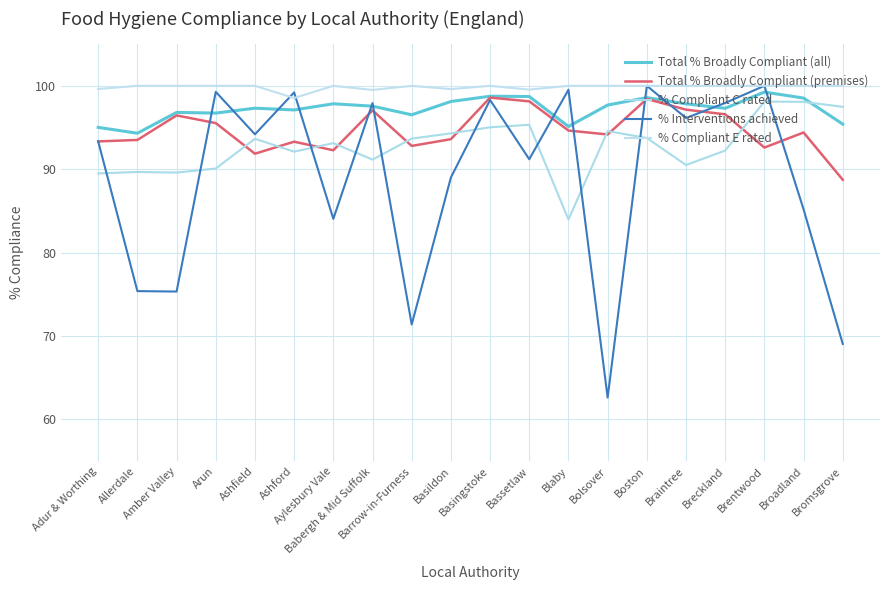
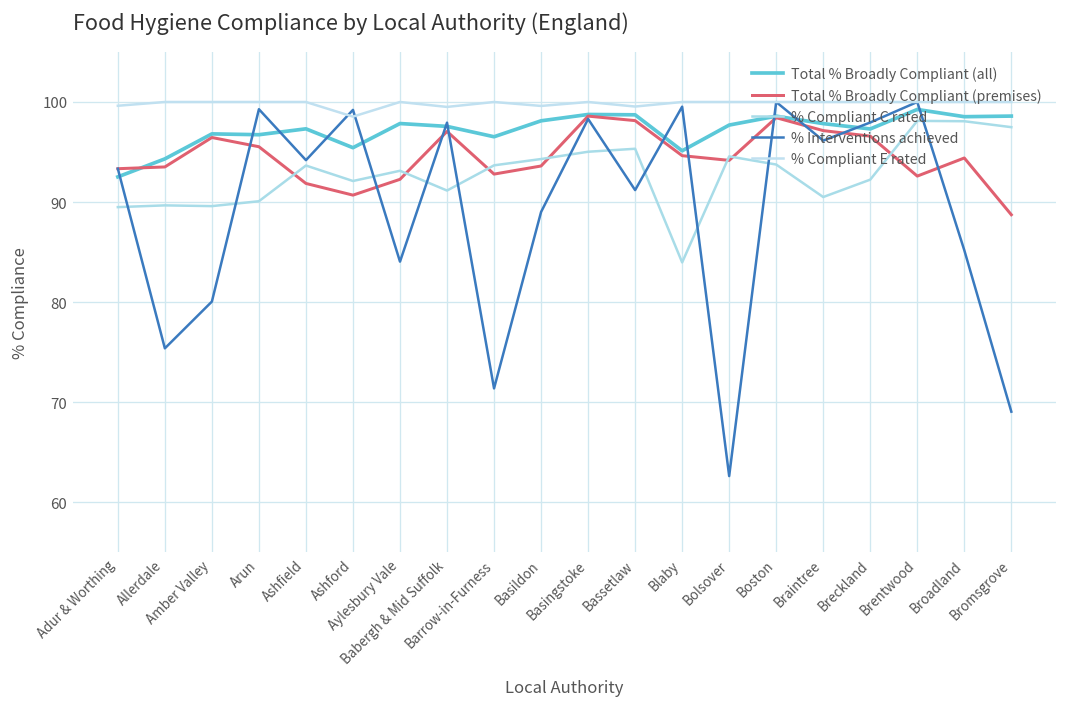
  {
    "Total % Broadly Compliant (all)": {
-     "Adur & Worthing": 95,
+     "Adur & Worthing": 93,
      "Allerdale": 94,
      "Amber Valley": 97,
      "Arun": 97,
      "Ashfield": 97,
-     "Ashford": 97,
+     "Ashford": 95,
      "Aylesbury Vale": 98,
      "Babergh & Mid Suffolk": 98,
      "Barrow-in-Furness": 97,
      "Basildon": 98,
      "Bassetlaw": 99,
      "Blaby": 95,
      "Bolsover": 98,
      "Braintree": 98,
      "Breckland": 97,
      "Brentwood": 99,
      "Broadland": 99,
-     "Bromsgrove": 95
+     "Bromsgrove": 99
    },
    "Total % Broadly Compliant (premises)": {
      "Allerdale": 94,
      "Amber Valley": 96,
      "Arun": 96,
      "Ashfield": 92,
-     "Ashford": 93,
+     "Ashford": 91,
      "Aylesbury Vale": 92,
      "Babergh & Mid Suffolk": 97,
      "Barrow-in-Furness": 93,
      "Basildon": 94,
      "Bassetlaw": 98,
      "Blaby": 95,
      "Bolsover": 94,
      "Braintree": 97,
      "Breckland": 97,
      "Brentwood": 93,
      "Broadland": 94,
      "Bromsgrove": 89
    },
    "% Interventions achieved": {
      "Allerdale": 75,
-     "Amber Valley": 75,
+     "Amber Valley": 80,
      "Arun": 99,
      "Ashfield": 94,
      "Ashford": 99,
      "Aylesbury Vale": 84,
      "Babergh & Mid Suffolk": 98,
      "Barrow-in-Furness": 71,
      "Basildon": 89,
      "Bassetlaw": 91,
      "Blaby": 100,
      "Bolsover": 63,
      "Braintree": 96,
      "Breckland": 98,
      "Broadland": 85,
      "Bromsgrove": 69
    }
  }
